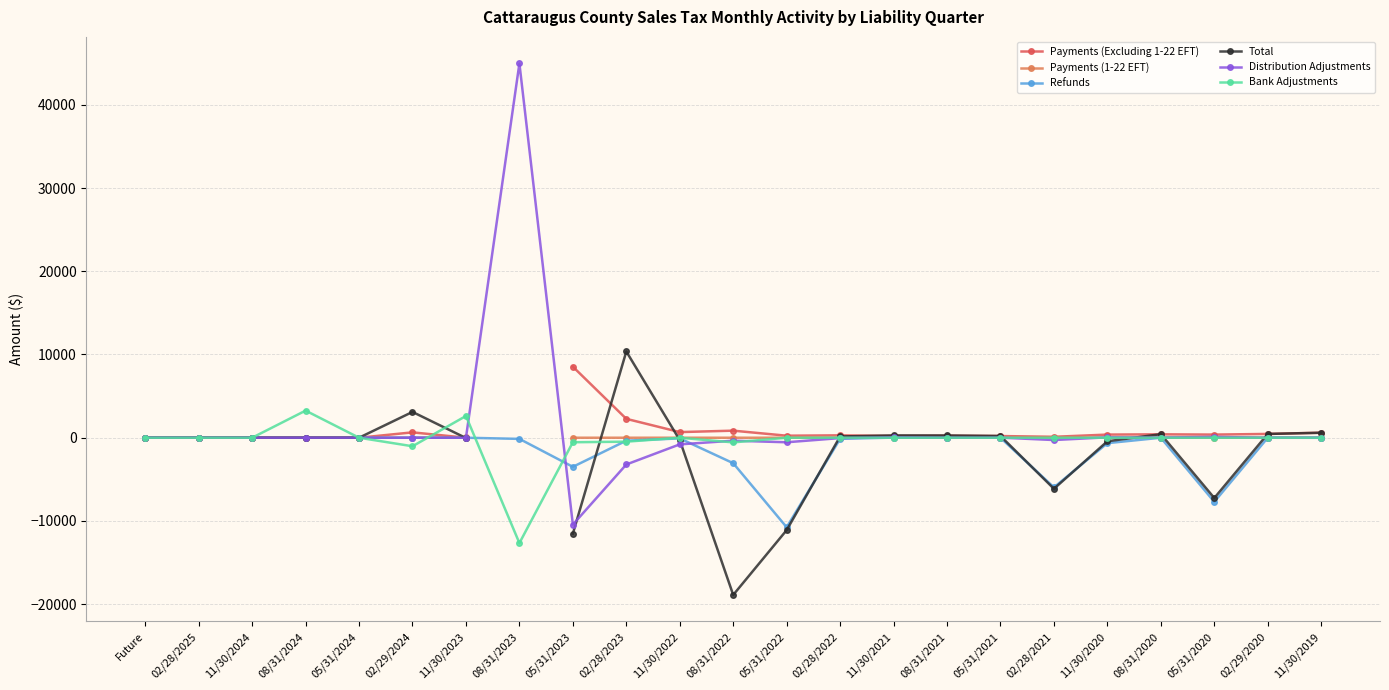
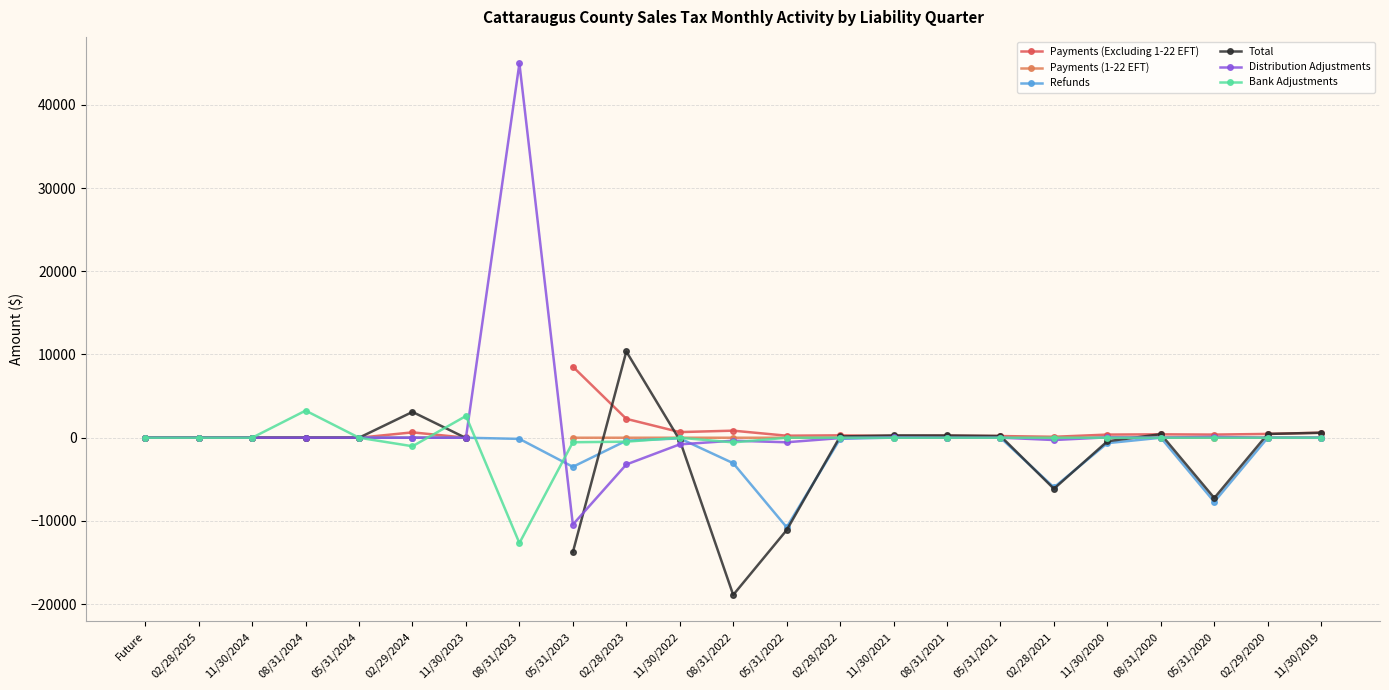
  {
    "Refunds": {
      "08/31/2023": 0,
      "05/31/2023": -3000,
      "08/31/2022": -3000,
      "05/31/2022": -11000,
      "05/31/2020": -8000
    },
    "Total": {
      "02/29/2024": 3000,
-     "05/31/2023": -12000,
+     "05/31/2023": -14000,
      "02/28/2023": 10000,
      "08/31/2022": -19000,
      "05/31/2022": -11000,
      "05/31/2020": -7000
    },
    "Distribution Adjustments": {
      "08/31/2023": 45000,
      "05/31/2023": -10000,
      "02/28/2023": -3000,
      "11/30/2022": -1000,
      "05/31/2022": -1000
    },
    "Bank Adjustments": {
      "08/31/2024": 3000,
      "02/29/2024": -1000,
      "11/30/2023": 3000,
      "08/31/2023": -13000,
      "05/31/2023": -1000
    }
  }
